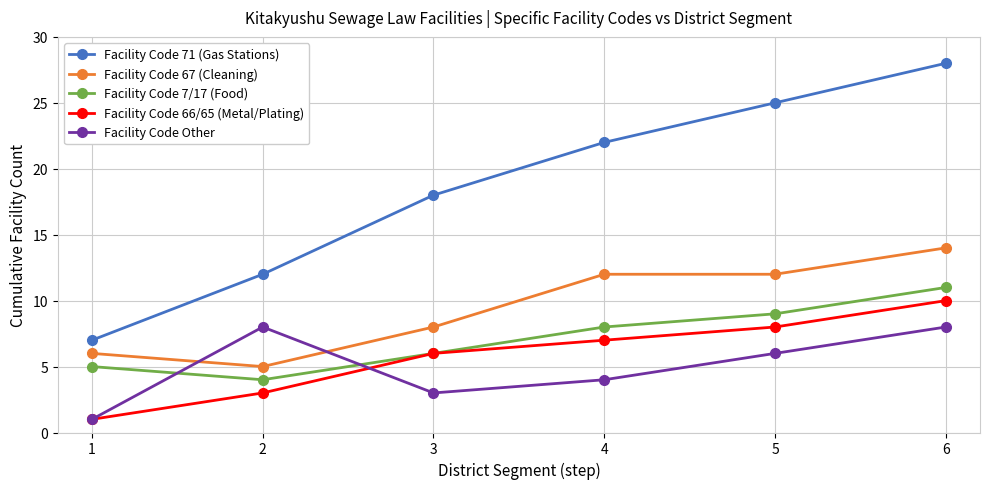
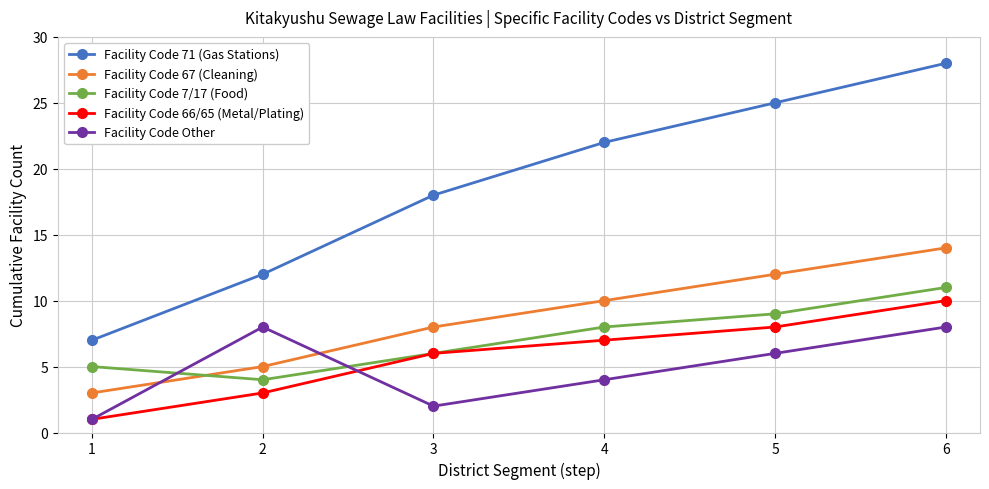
  {
    "Facility Code 71 (Gas Stations)": {
      "1": 7,
      "2": 12,
      "3": 18,
      "4": 22,
      "5": 25,
      "6": 28
    },
    "Facility Code 67 (Cleaning)": {
-     "1": 6,
+     "1": 3,
      "2": 5,
      "3": 8,
-     "4": 12,
+     "4": 10,
      "5": 12,
      "6": 14
    },
    "Facility Code 7/17 (Food)": {
      "1": 5,
      "2": 4,
      "4": 8,
      "5": 9,
      "6": 11
    },
    "Facility Code 66/65 (Metal/Plating)": {
      "2": 3,
      "4": 7,
      "5": 8,
      "6": 10
    },
    "Facility Code Other": {
      "2": 8,
-     "3": 3,
+     "3": 2,
      "4": 4,
      "5": 6,
      "6": 8
    }
  }
